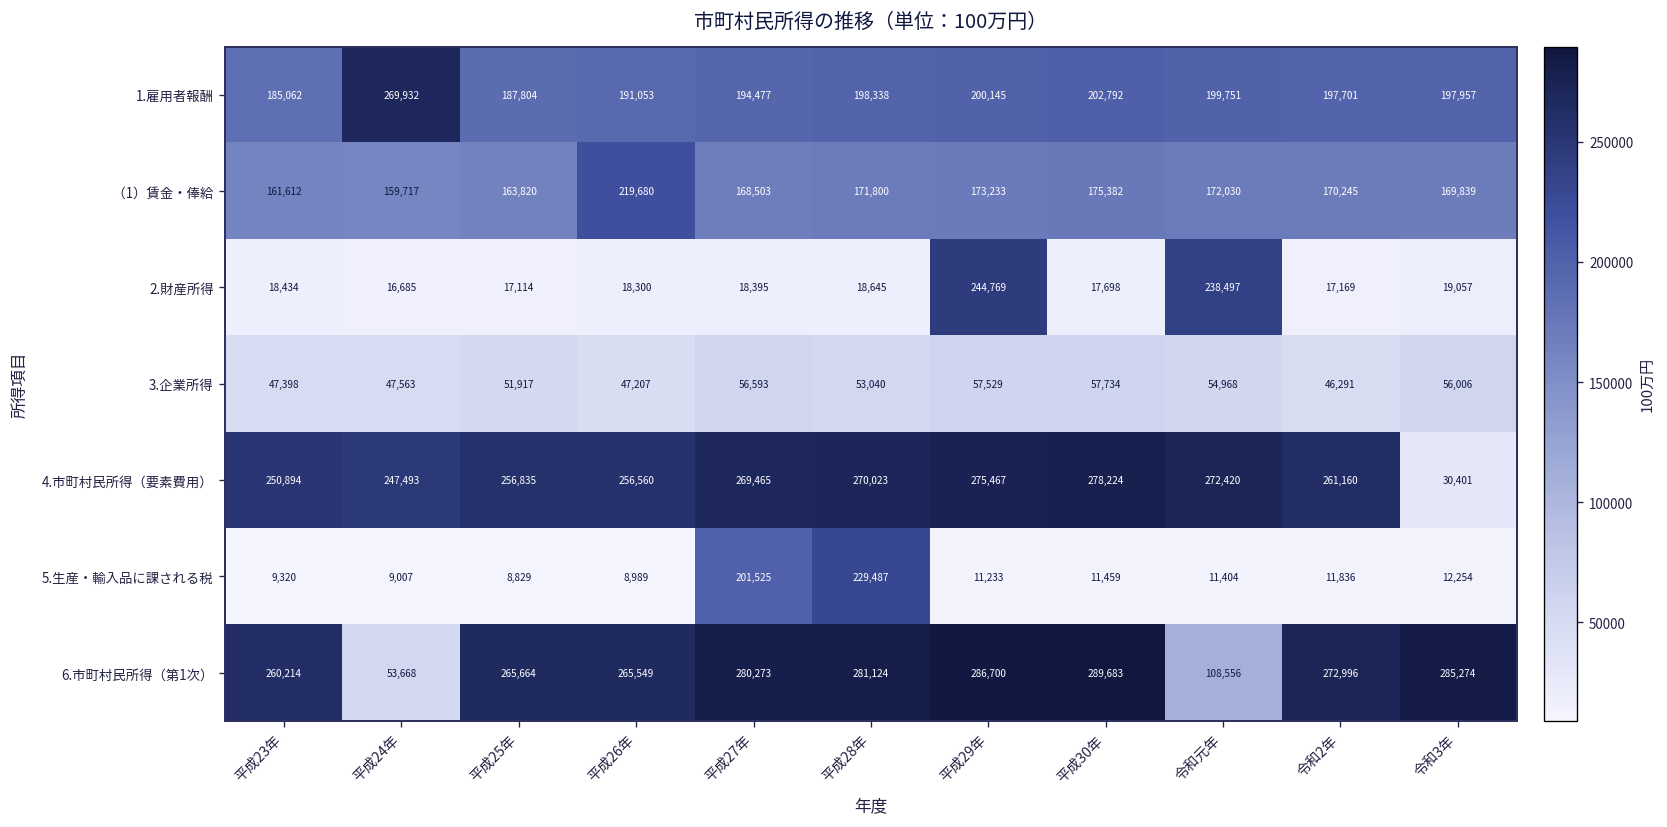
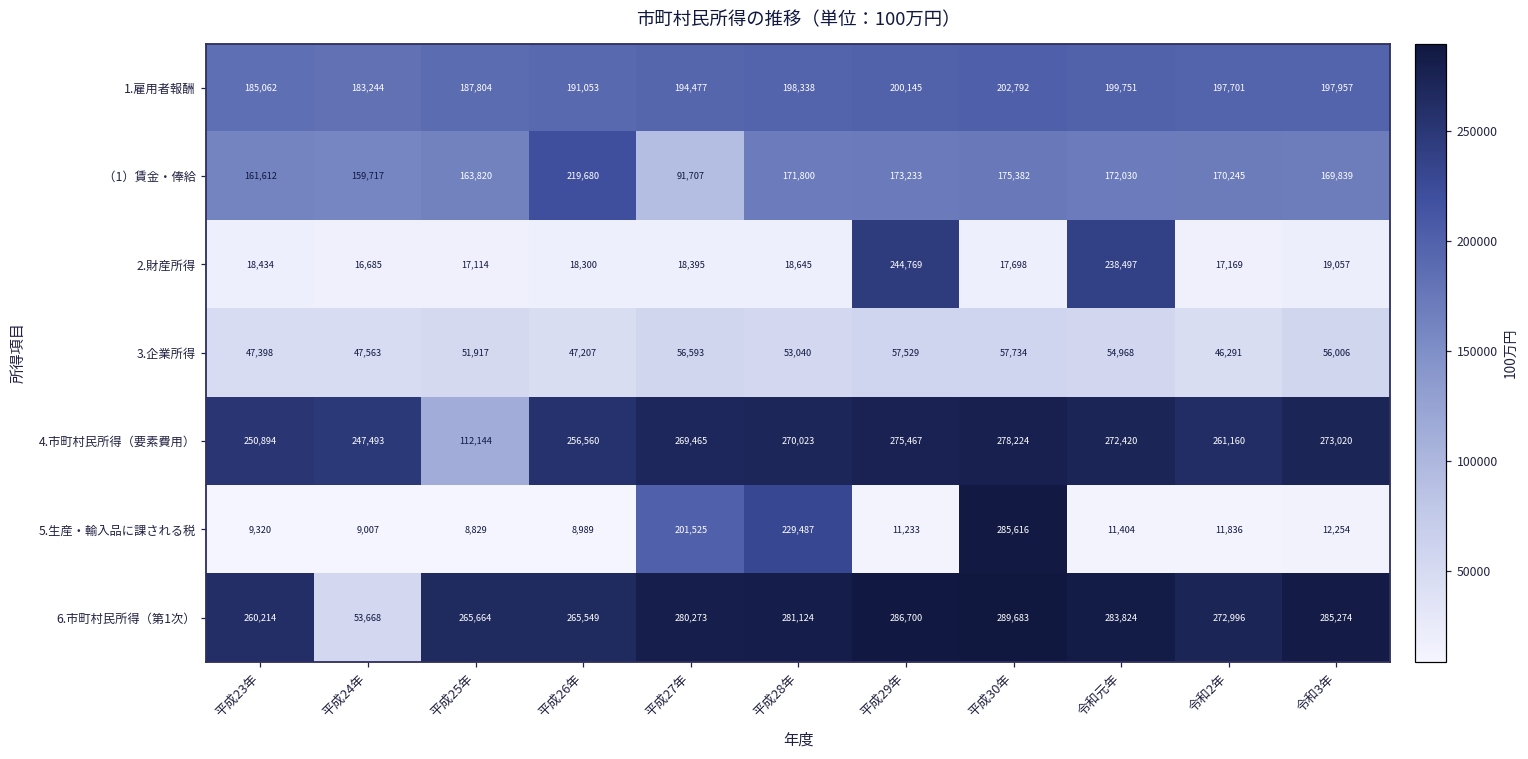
  {
    "1.雇用者報酬": {
      "平成23年": "185,062",
-     "平成24年": "269,932",
+     "平成24年": "183,244",
      "平成25年": "187,804",
      "平成26年": "191,053",
      "平成27年": "194,477",
      "平成28年": "198,338",
      "平成29年": "200,145",
      "平成30年": "202,792",
      "令和元年": "199,751",
      "令和2年": "197,701",
      "令和3年": "197,957"
    },
    "（1）賃金・俸給": {
      "平成23年": "161,612",
      "平成24年": "159,717",
      "平成25年": "163,820",
      "平成26年": "219,680",
-     "平成27年": "168,503",
+     "平成27年": "91,707",
      "平成28年": "171,800",
      "平成29年": "173,233",
      "平成30年": "175,382",
      "令和元年": "172,030",
      "令和2年": "170,245",
      "令和3年": "169,839"
    },
    "2.財産所得": {
      "平成23年": "18,434",
      "平成24年": "16,685",
      "平成25年": "17,114",
      "平成26年": "18,300",
      "平成27年": "18,395",
      "平成28年": "18,645",
      "平成29年": "244,769",
      "平成30年": "17,698",
      "令和元年": "238,497",
      "令和2年": "17,169",
      "令和3年": "19,057"
    },
    "3.企業所得": {
      "平成23年": "47,398",
      "平成24年": "47,563",
      "平成25年": "51,917",
      "平成26年": "47,207",
      "平成27年": "56,593",
      "平成28年": "53,040",
      "平成29年": "57,529",
      "平成30年": "57,734",
      "令和元年": "54,968",
      "令和2年": "46,291",
      "令和3年": "56,006"
    },
    "4.市町村民所得（要素費用）": {
      "平成23年": "250,894",
      "平成24年": "247,493",
-     "平成25年": "256,835",
+     "平成25年": "112,144",
      "平成26年": "256,560",
      "平成27年": "269,465",
      "平成28年": "270,023",
      "平成29年": "275,467",
      "平成30年": "278,224",
      "令和元年": "272,420",
      "令和2年": "261,160",
-     "令和3年": "30,401"
+     "令和3年": "273,020"
    },
    "5.生産・輸入品に課される税": {
      "平成23年": "9,320",
      "平成24年": "9,007",
      "平成25年": "8,829",
      "平成26年": "8,989",
      "平成27年": "201,525",
      "平成28年": "229,487",
      "平成29年": "11,233",
-     "平成30年": "11,459",
+     "平成30年": "285,616",
      "令和元年": "11,404",
      "令和2年": "11,836",
      "令和3年": "12,254"
    },
    "6.市町村民所得（第1次）": {
      "平成23年": "260,214",
      "平成24年": "53,668",
      "平成25年": "265,664",
      "平成26年": "265,549",
      "平成27年": "280,273",
      "平成28年": "281,124",
      "平成29年": "286,700",
      "平成30年": "289,683",
-     "令和元年": "108,556",
+     "令和元年": "283,824",
      "令和2年": "272,996",
      "令和3年": "285,274"
    }
  }
